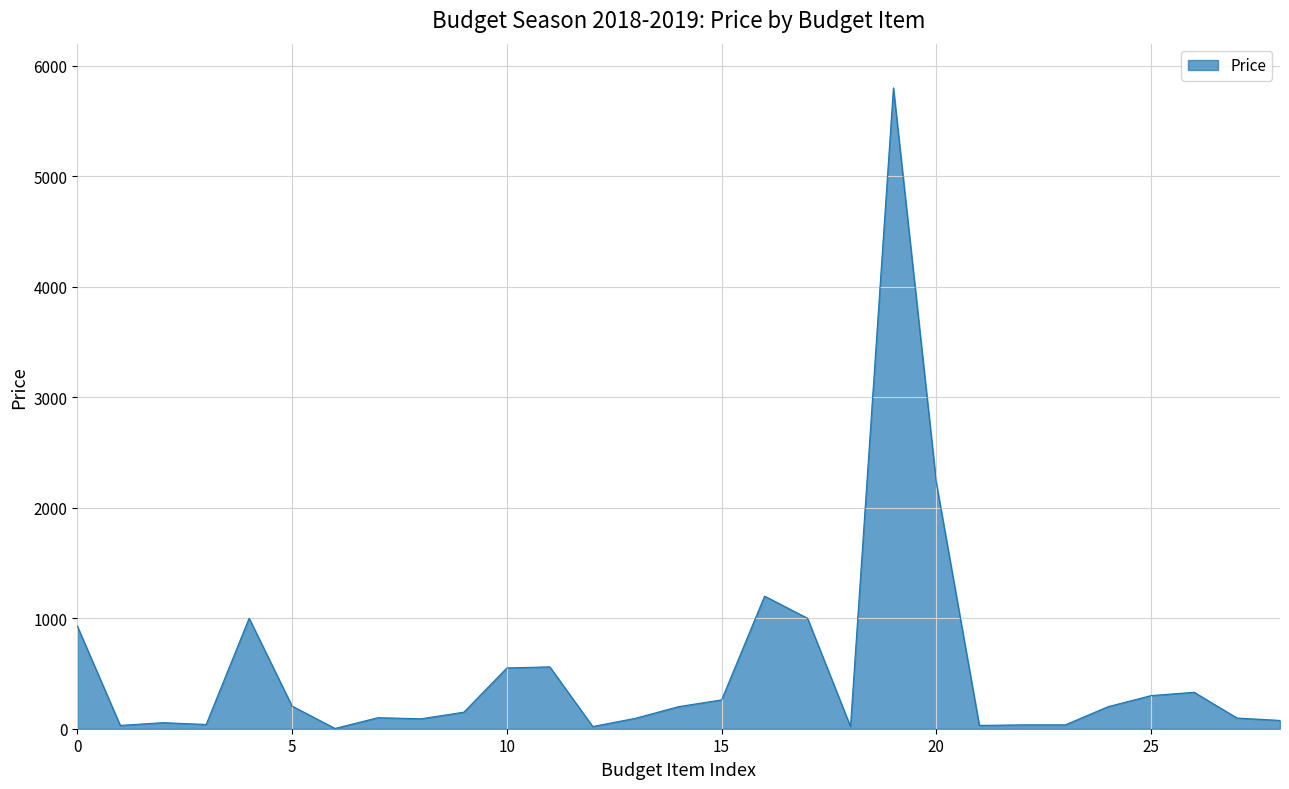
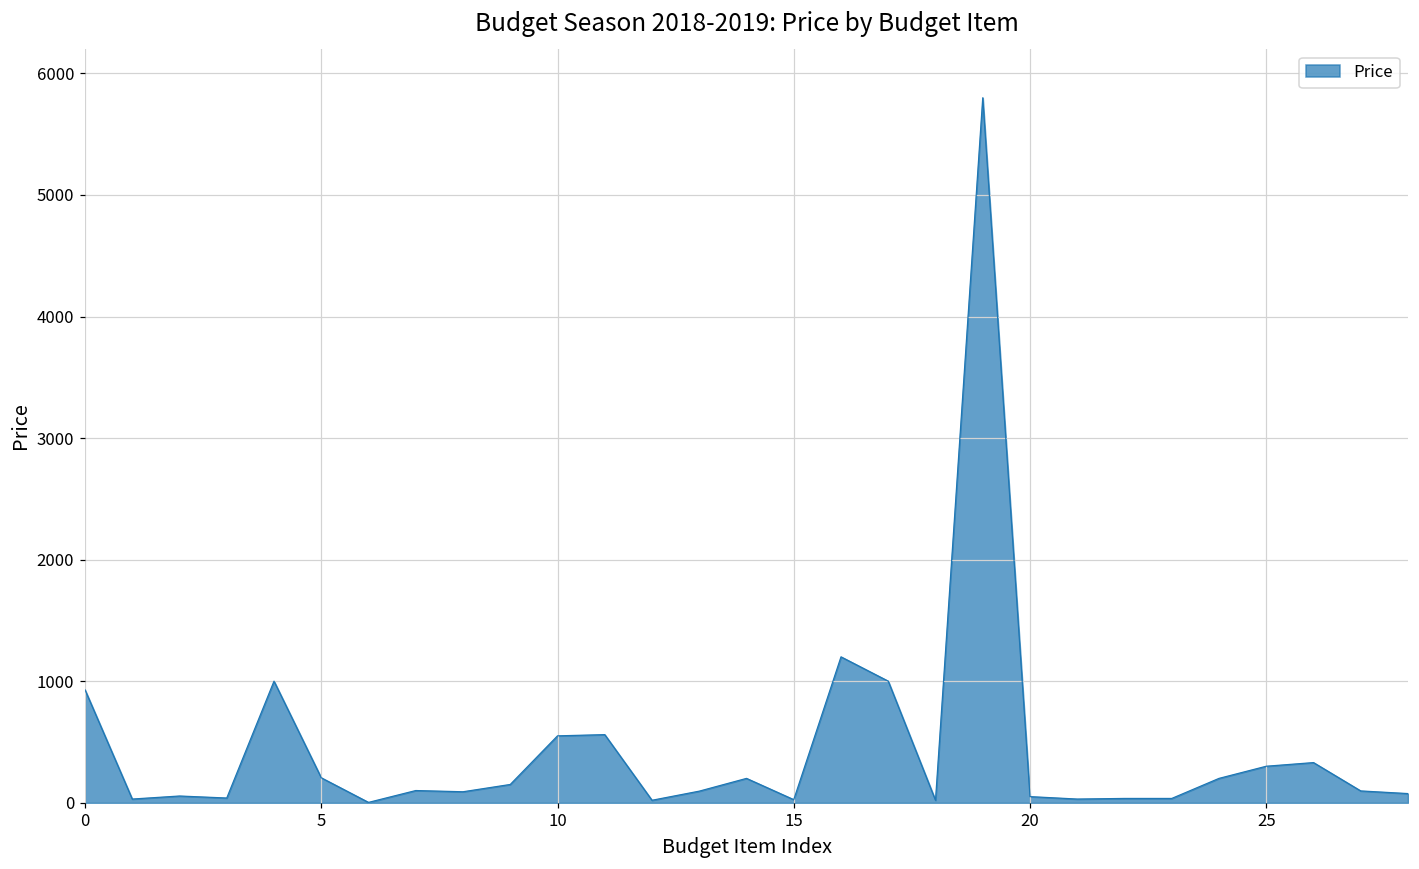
  {
    "0": 930,
    "5": 210,
    "10": 550,
-   "15": 260,
-   "20": 2220,
+   "15": 30,
+   "20": 50,
    "25": 300
  }
